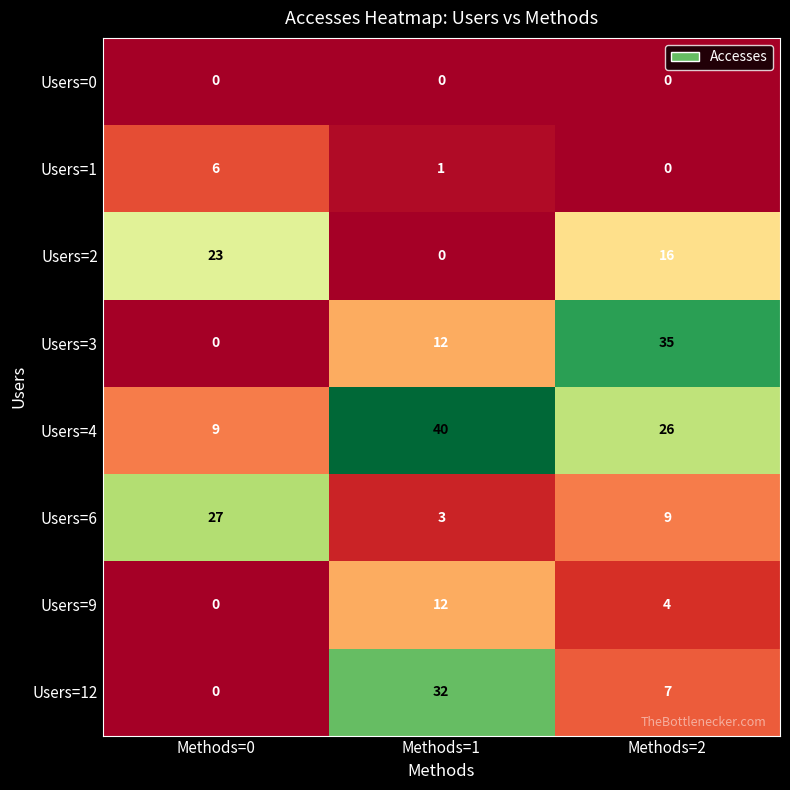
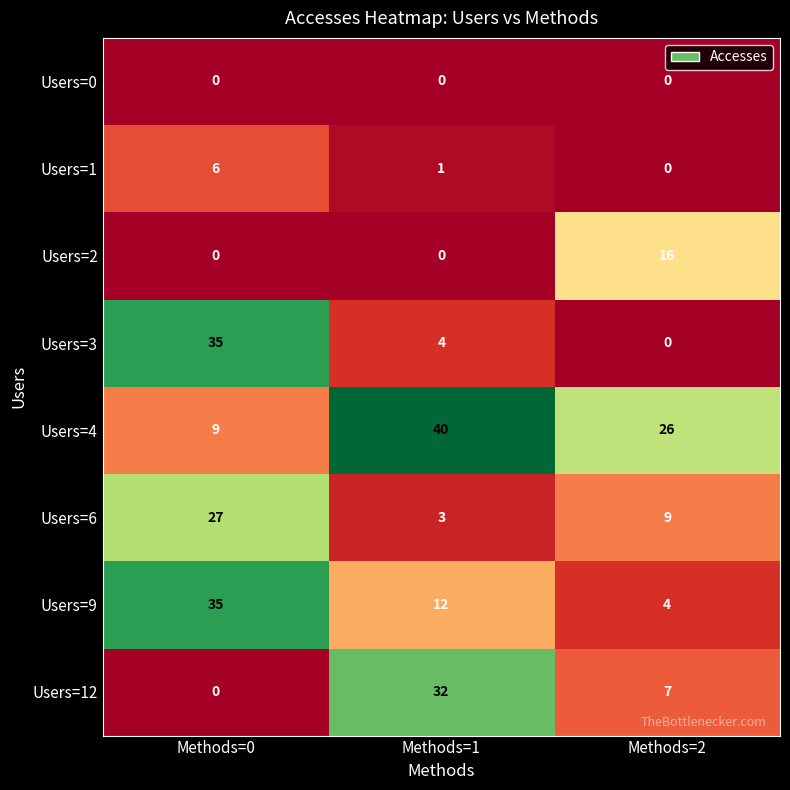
  {
    "Users=0": {
      "Methods=0": 0,
      "Methods=1": 0,
      "Methods=2": 0
    },
    "Users=1": {
      "Methods=0": 6,
      "Methods=1": 1,
      "Methods=2": 0
    },
    "Users=2": {
-     "Methods=0": 23,
+     "Methods=0": 0,
      "Methods=1": 0,
      "Methods=2": 16
    },
    "Users=3": {
-     "Methods=0": 0,
-     "Methods=1": 12,
-     "Methods=2": 35
+     "Methods=0": 35,
+     "Methods=1": 4,
+     "Methods=2": 0
    },
    "Users=4": {
      "Methods=0": 9,
      "Methods=1": 40,
      "Methods=2": 26
    },
    "Users=6": {
      "Methods=0": 27,
      "Methods=1": 3,
      "Methods=2": 9
    },
    "Users=9": {
-     "Methods=0": 0,
+     "Methods=0": 35,
      "Methods=1": 12,
      "Methods=2": 4
    },
    "Users=12": {
      "Methods=0": 0,
      "Methods=1": 32
    }
  }
